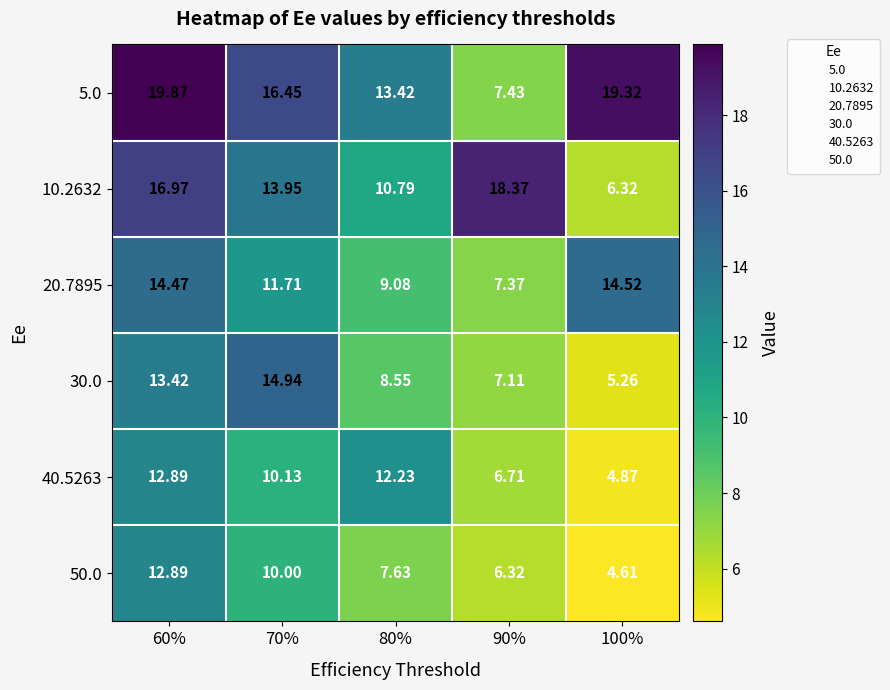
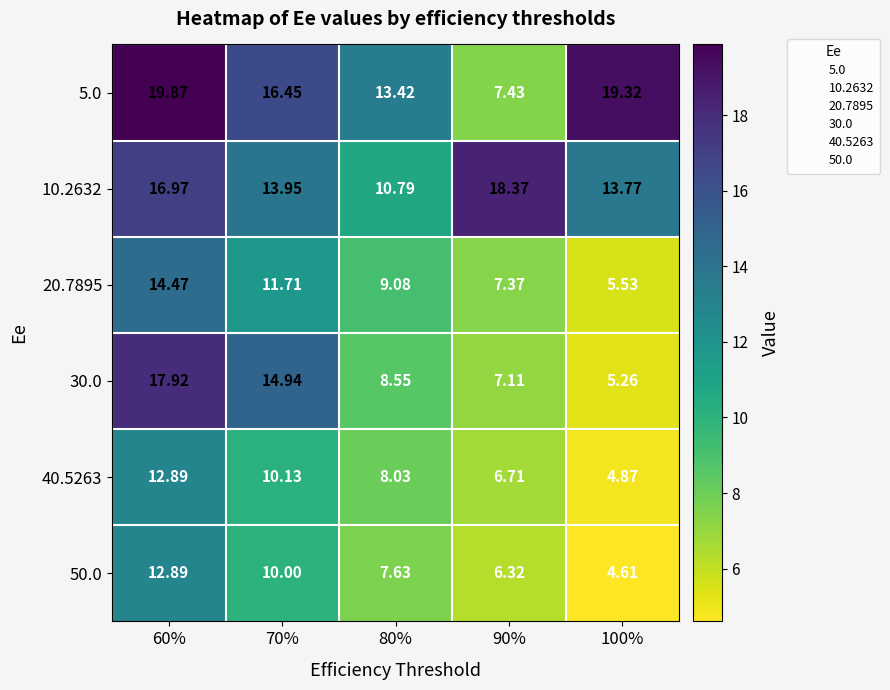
  {
    "5.0": {
      "60%": 19.87,
      "70%": 16.45,
      "80%": 13.42,
      "90%": 7.43,
      "100%": 19.32
    },
    "10.2632": {
      "60%": 16.97,
      "70%": 13.95,
      "80%": 10.79,
      "90%": 18.37,
-     "100%": 6.32
+     "100%": 13.77
    },
    "20.7895": {
      "60%": 14.47,
      "70%": 11.71,
      "80%": 9.08,
      "90%": 7.37,
-     "100%": 14.52
+     "100%": 5.53
    },
    "30.0": {
-     "60%": 13.42,
+     "60%": 17.92,
      "70%": 14.94,
      "80%": 8.55,
      "90%": 7.11,
      "100%": 5.26
    },
    "40.5263": {
      "60%": 12.89,
      "70%": 10.13,
-     "80%": 12.23,
+     "80%": 8.03,
      "90%": 6.71,
      "100%": 4.87
    },
    "50.0": {
      "60%": 12.89,
      "70%": 10.00,
      "80%": 7.63,
      "90%": 6.32,
      "100%": 4.61
    }
  }
